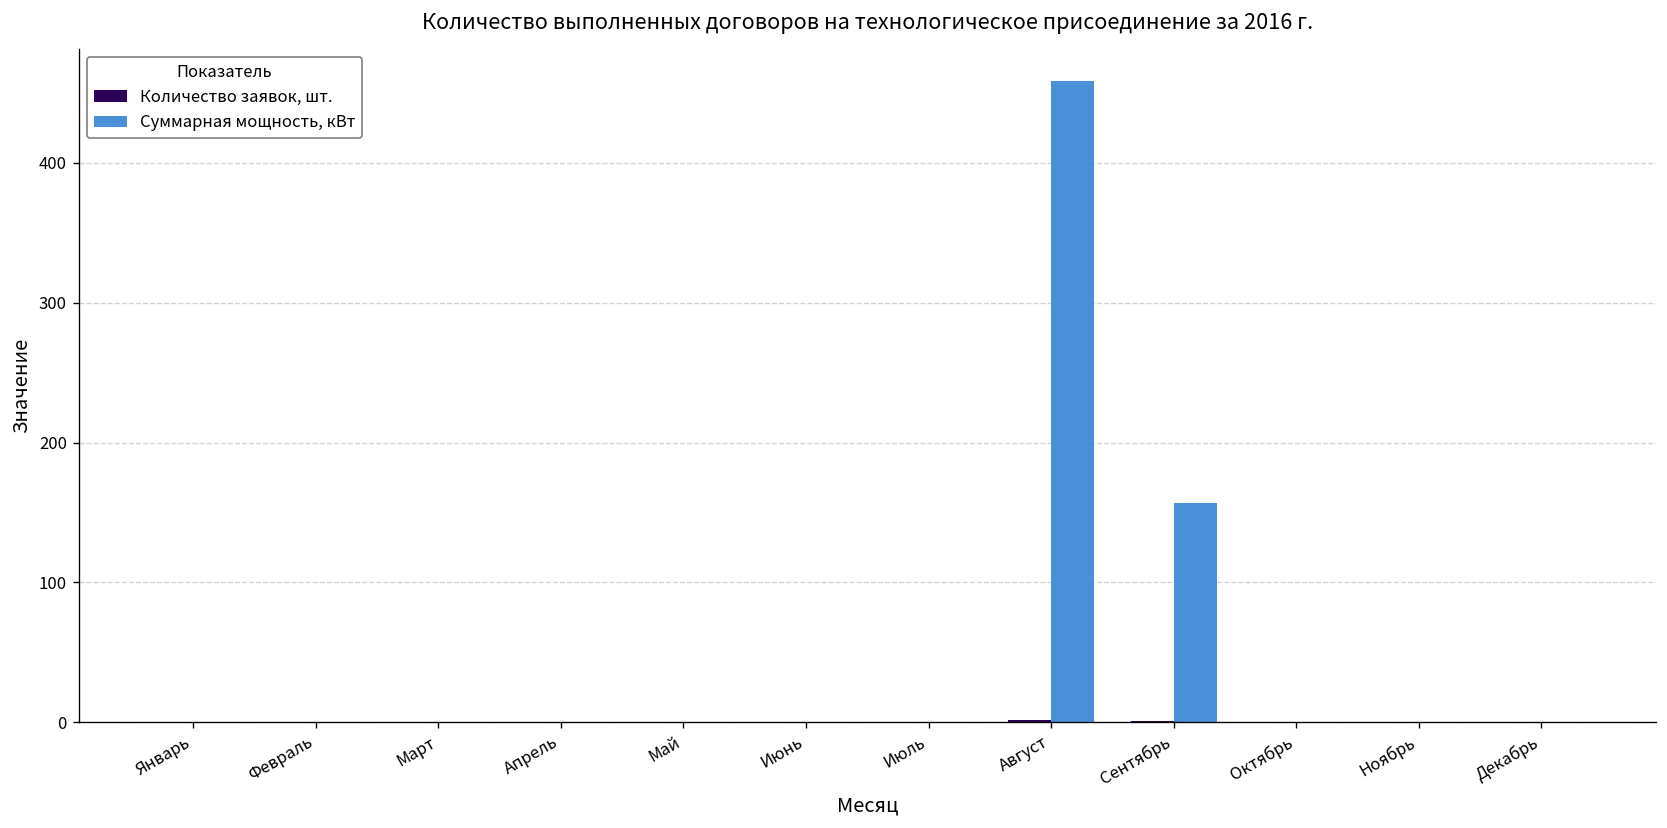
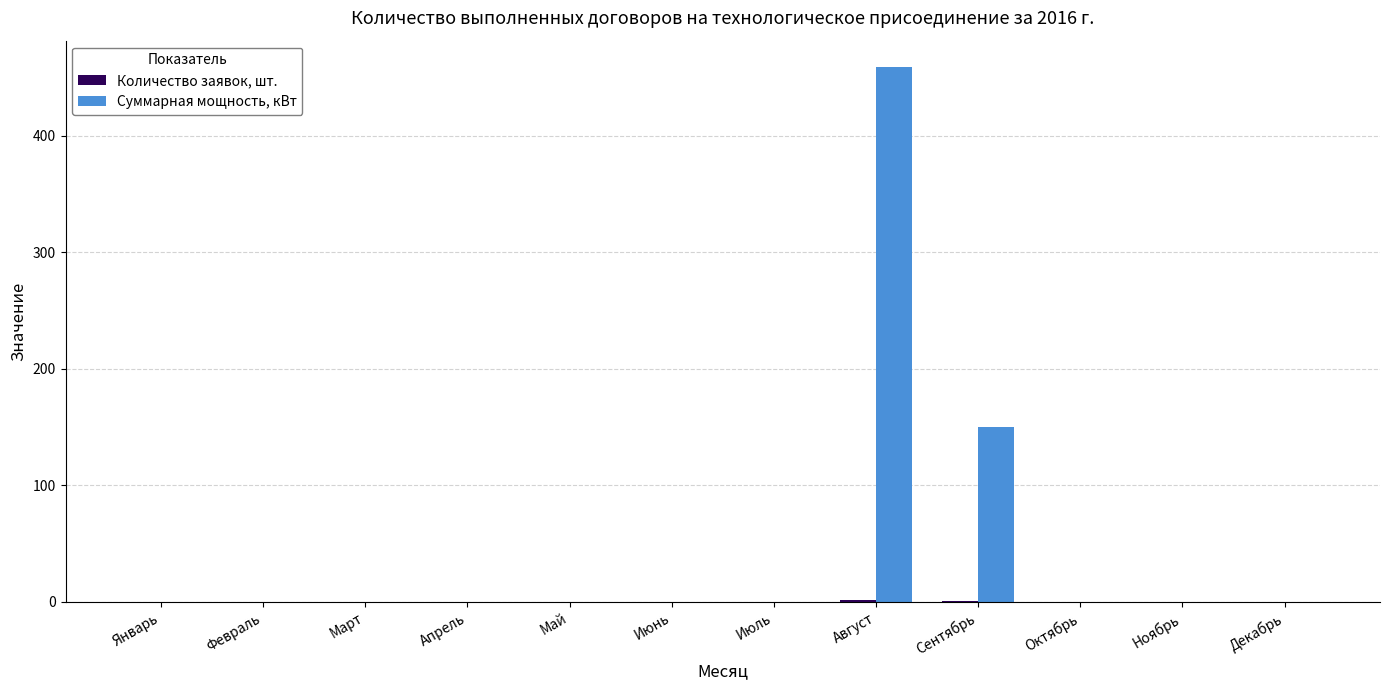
  {
    "Количество заявок, шт.": {
      "Январь": 0,
      "Февраль": 0,
      "Март": 0,
      "Апрель": 0,
      "Май": 0,
      "Июнь": 0,
      "Июль": 0,
      "Октябрь": 0,
      "Ноябрь": 0,
      "Декабрь": 0
    },
    "Суммарная мощность, кВт": {
      "Январь": 0,
      "Февраль": 0,
      "Март": 0,
      "Апрель": 0,
      "Май": 0,
      "Июнь": 0,
      "Июль": 0,
      "Август": 459,
-     "Сентябрь": 157,
+     "Сентябрь": 150,
      "Октябрь": 0,
      "Ноябрь": 0,
      "Декабрь": 0
    }
  }
